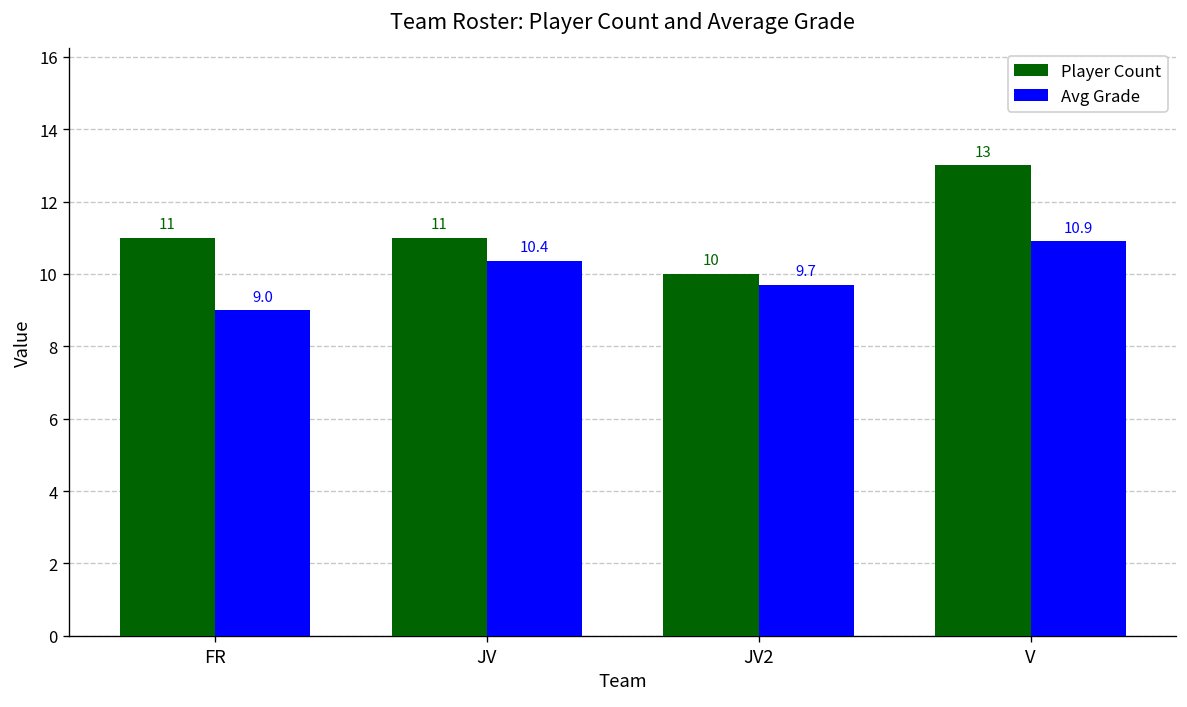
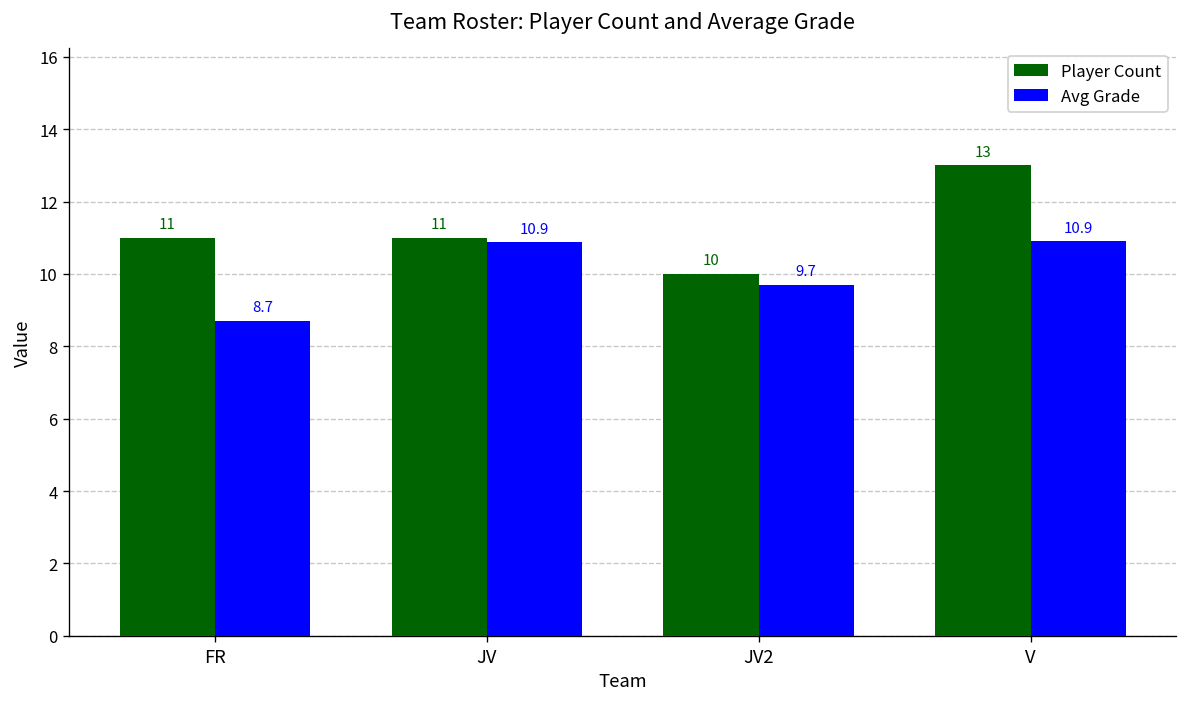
  {
    "Player Count": {
      "FR": 11,
      "JV": 11,
      "JV2": 10,
      "V": 13
    },
    "Avg Grade": {
-     "FR": 9.0,
-     "JV": 10.4,
+     "FR": 8.7,
+     "JV": 10.9,
      "JV2": 9.7,
      "V": 10.9
    }
  }
